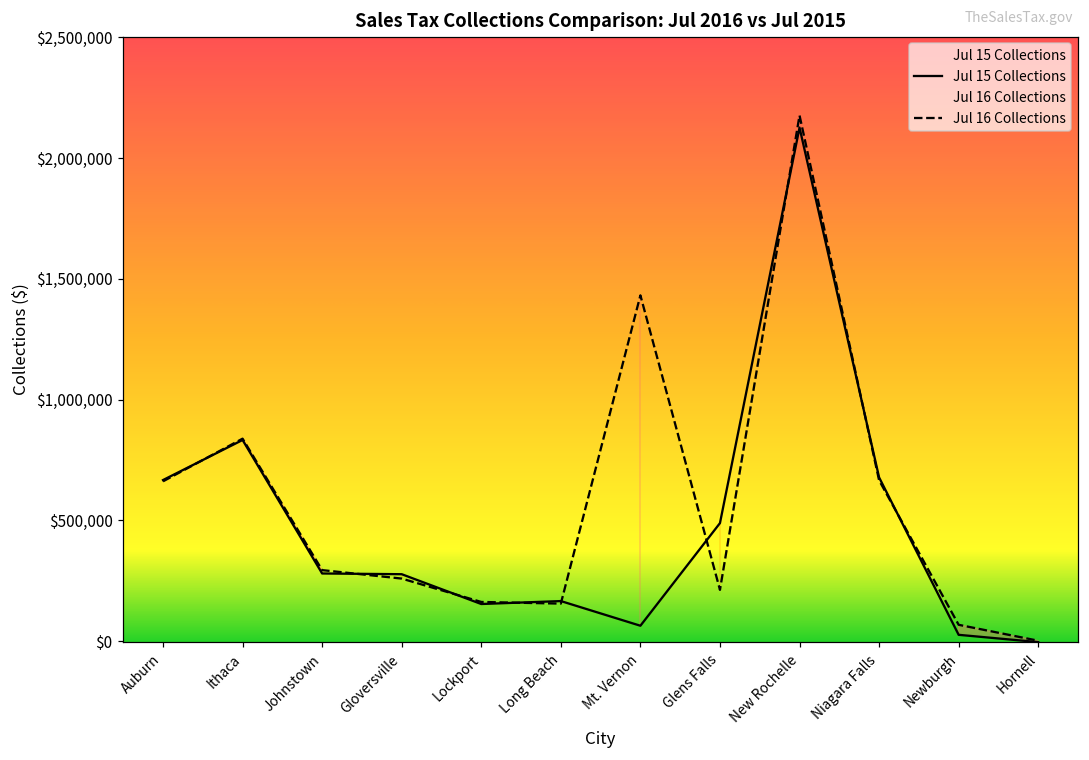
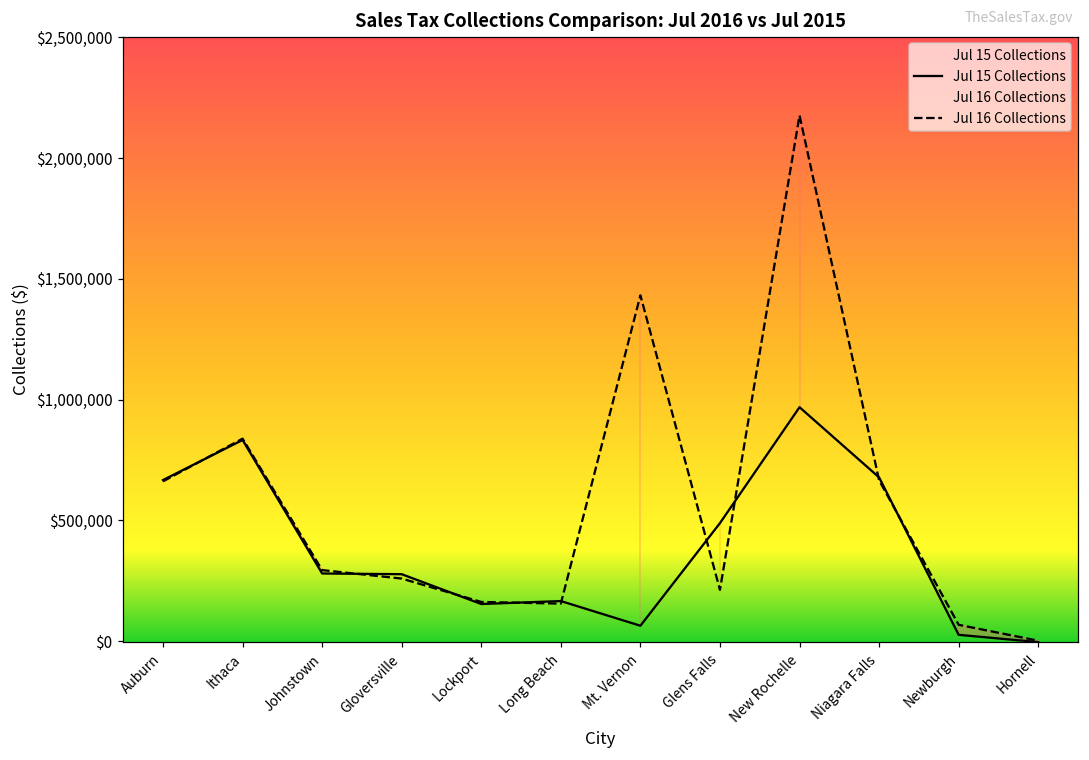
  {
    "Jul 15 Collections": {
-     "New Rochelle": "$2,130,000"
+     "New Rochelle": "$970,000"
    }
  }
